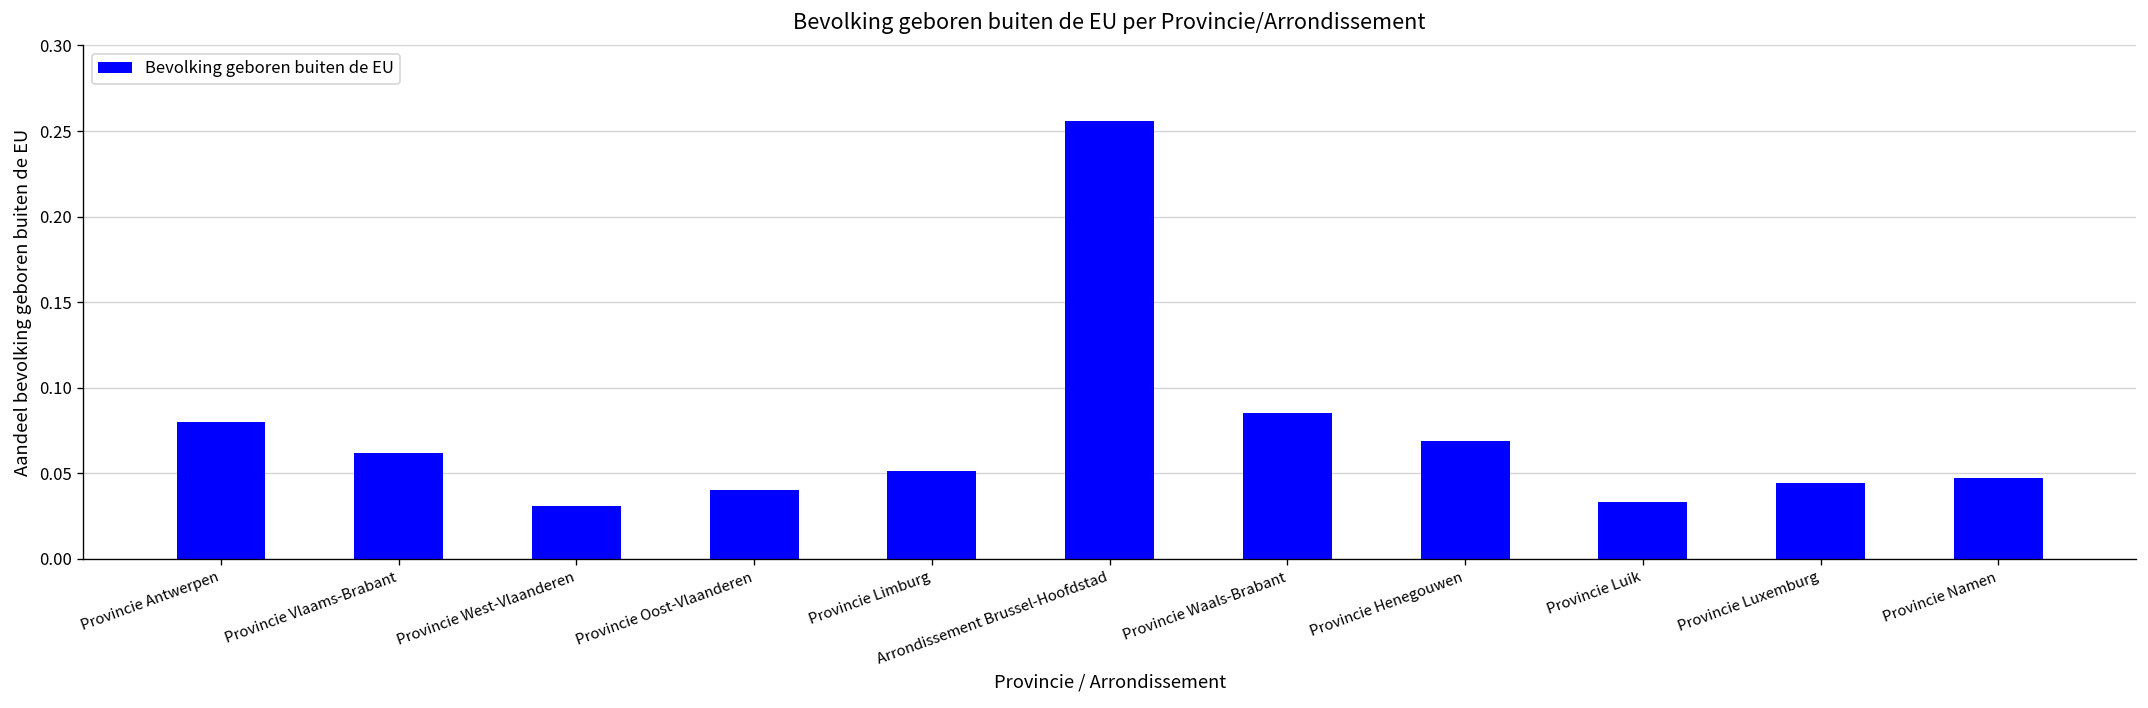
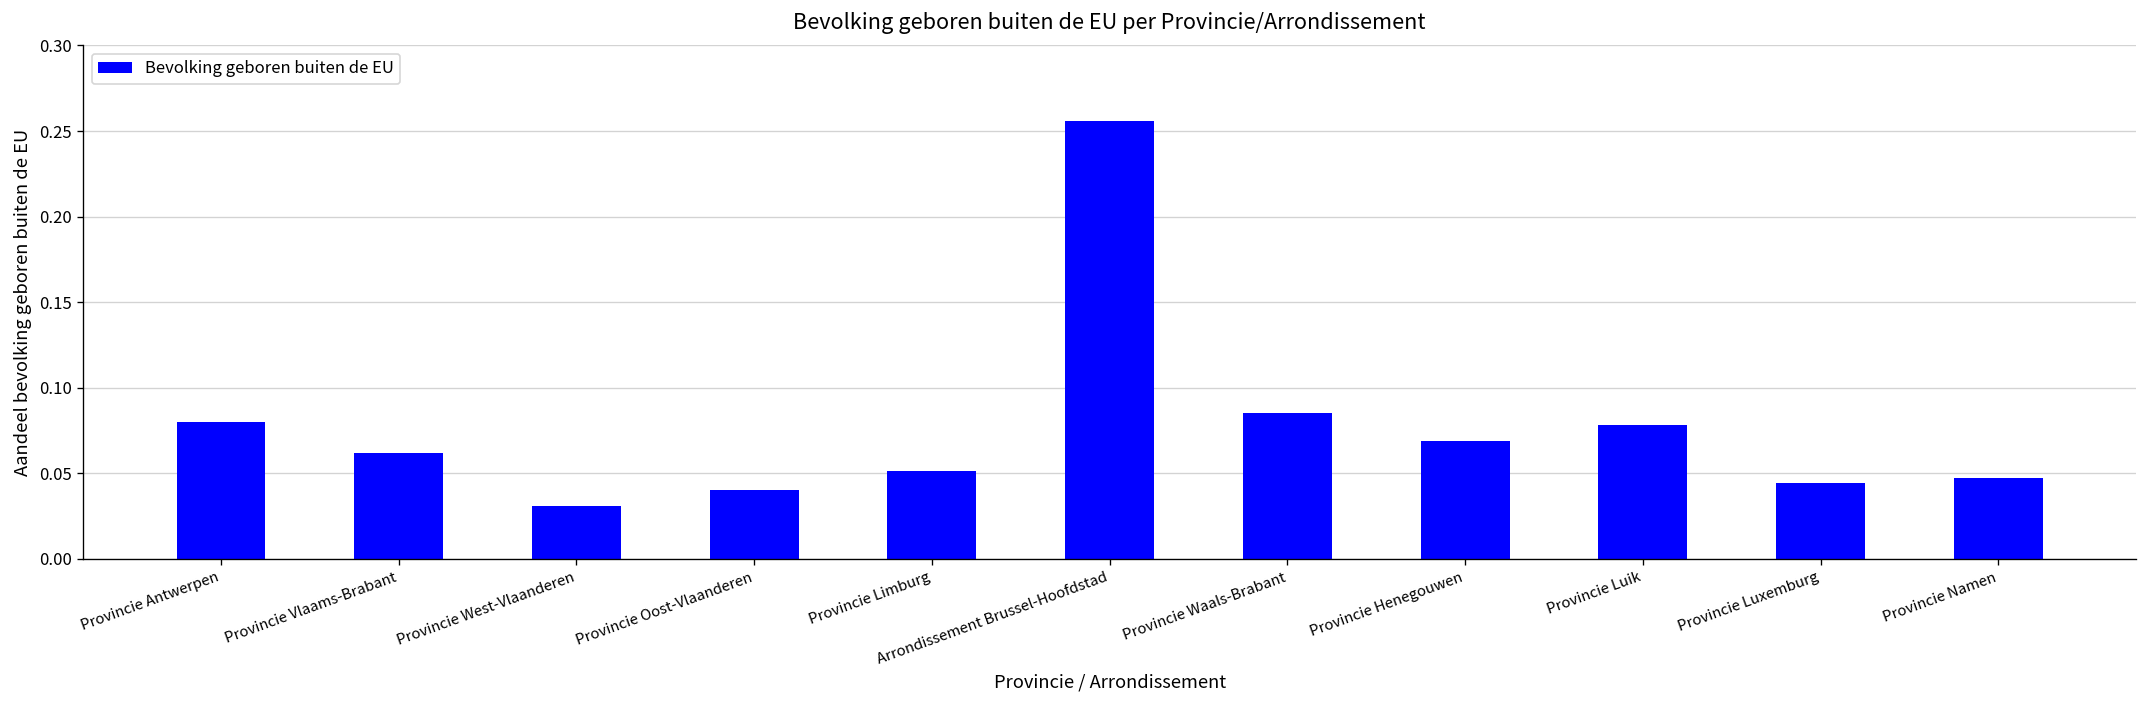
  {
    "Provincie Antwerpen": 0.080,
    "Provincie Vlaams-Brabant": 0.062,
    "Provincie West-Vlaanderen": 0.031,
    "Provincie Oost-Vlaanderen": 0.040,
    "Provincie Limburg": 0.051,
    "Arrondissement Brussel-Hoofdstad": 0.256,
    "Provincie Waals-Brabant": 0.085,
    "Provincie Henegouwen": 0.069,
-   "Provincie Luik": 0.033,
+   "Provincie Luik": 0.078,
    "Provincie Luxemburg": 0.044,
    "Provincie Namen": 0.047
  }
